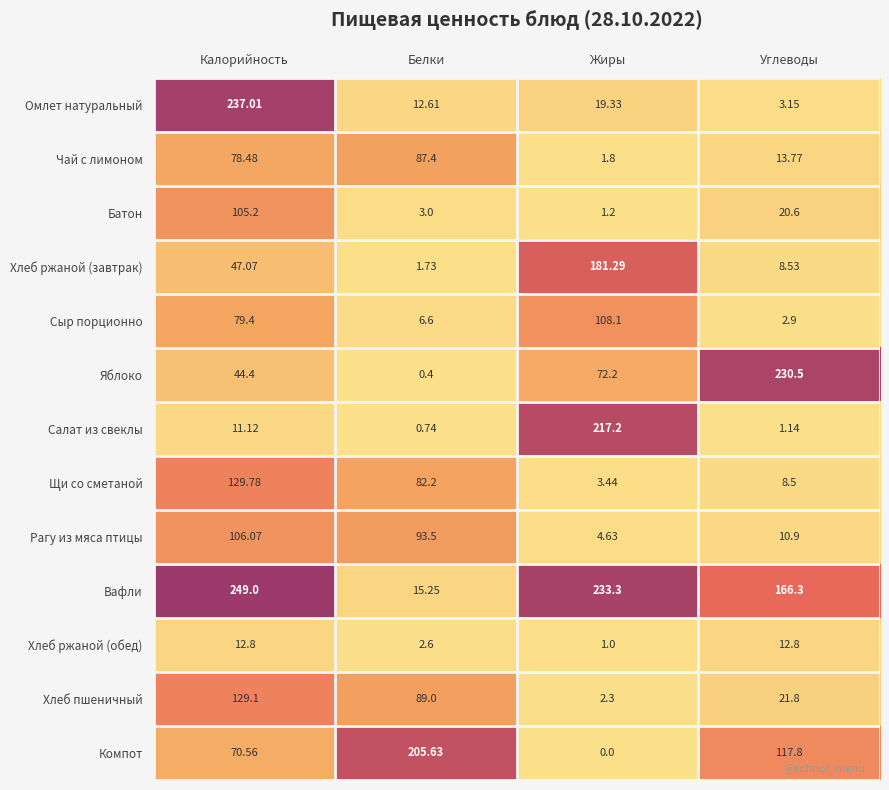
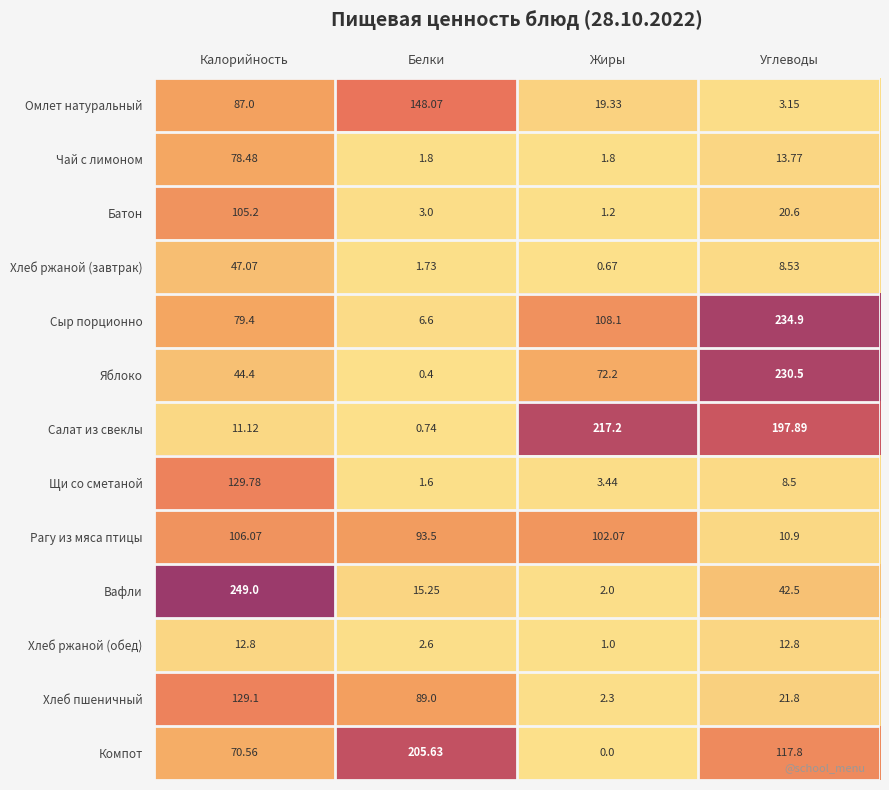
  {
    "Омлет натуральный": {
-     "Калорийность": 237.01,
-     "Белки": 12.61,
+     "Калорийность": 87.0,
+     "Белки": 148.07,
      "Жиры": 19.33,
      "Углеводы": 3.15
    },
    "Чай с лимоном": {
      "Калорийность": 78.48,
-     "Белки": 87.4,
+     "Белки": 1.8,
      "Жиры": 1.8,
      "Углеводы": 13.77
    },
    "Батон": {
      "Калорийность": 105.2,
      "Белки": 3.0,
      "Жиры": 1.2,
      "Углеводы": 20.6
    },
    "Хлеб ржаной (завтрак)": {
      "Калорийность": 47.07,
      "Белки": 1.73,
-     "Жиры": 181.29,
+     "Жиры": 0.67,
      "Углеводы": 8.53
    },
    "Сыр порционно": {
      "Калорийность": 79.4,
      "Белки": 6.6,
      "Жиры": 108.1,
-     "Углеводы": 2.9
+     "Углеводы": 234.9
    },
    "Яблоко": {
      "Калорийность": 44.4,
      "Белки": 0.4,
      "Жиры": 72.2,
      "Углеводы": 230.5
    },
    "Салат из свеклы": {
      "Калорийность": 11.12,
      "Белки": 0.74,
      "Жиры": 217.2,
-     "Углеводы": 1.14
+     "Углеводы": 197.89
    },
    "Щи со сметаной": {
      "Калорийность": 129.78,
-     "Белки": 82.2,
+     "Белки": 1.6,
      "Жиры": 3.44,
      "Углеводы": 8.5
    },
    "Рагу из мяса птицы": {
      "Калорийность": 106.07,
      "Белки": 93.5,
-     "Жиры": 4.63,
+     "Жиры": 102.07,
      "Углеводы": 10.9
    },
    "Вафли": {
      "Калорийность": 249.0,
      "Белки": 15.25,
-     "Жиры": 233.3,
-     "Углеводы": 166.3
+     "Жиры": 2.0,
+     "Углеводы": 42.5
    },
    "Хлеб ржаной (обед)": {
      "Калорийность": 12.8,
      "Белки": 2.6,
      "Жиры": 1.0,
      "Углеводы": 12.8
    },
    "Хлеб пшеничный": {
      "Калорийность": 129.1,
      "Белки": 89.0,
      "Жиры": 2.3,
      "Углеводы": 21.8
    },
    "Компот": {
      "Калорийность": 70.56,
      "Белки": 205.63,
      "Жиры": 0.0
    }
  }
